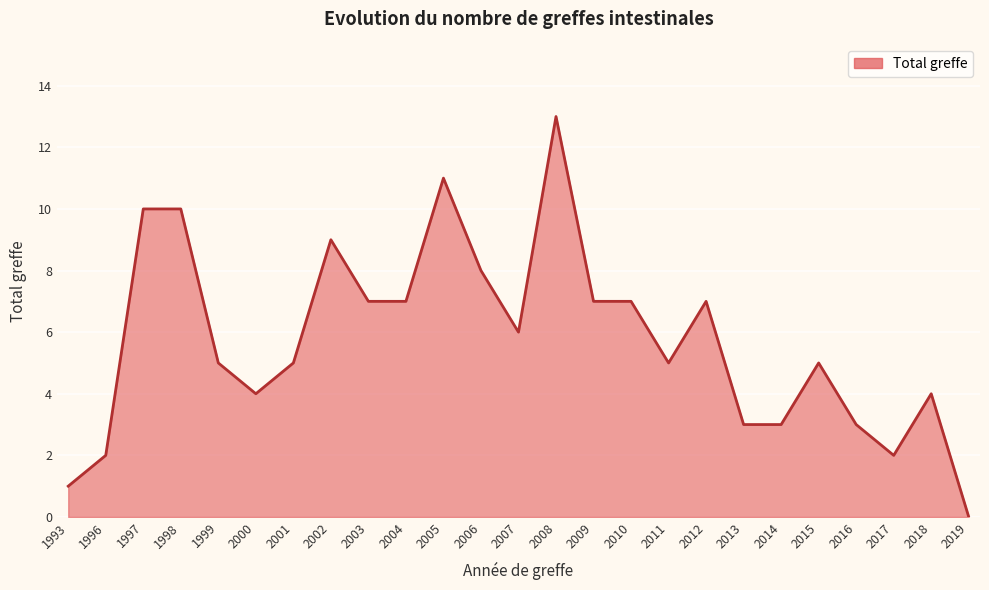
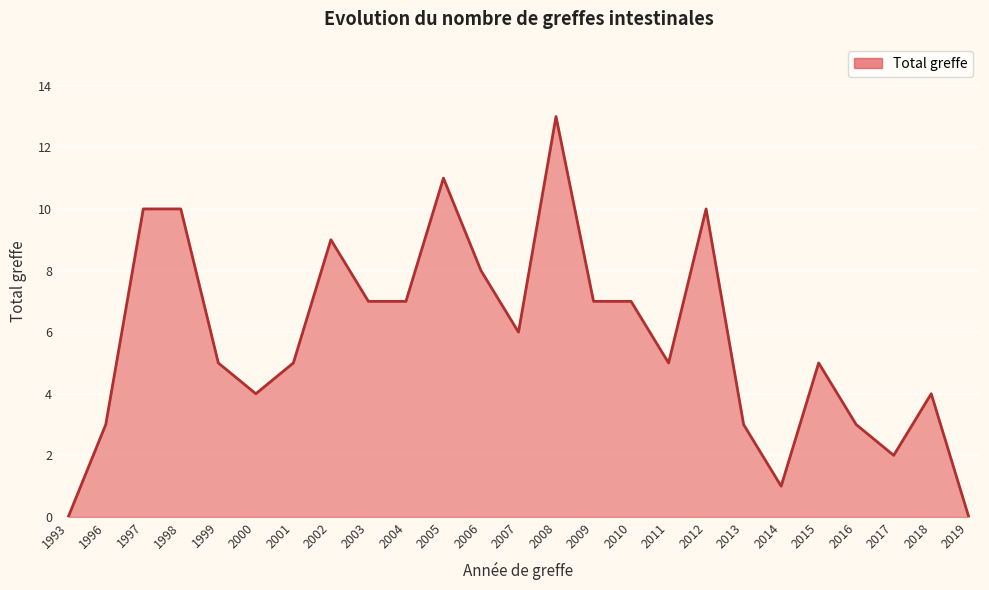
  {
-   "1993": 1,
-   "1996": 2,
+   "1993": 0,
+   "1996": 3,
    "1997": 10,
    "1998": 10,
    "1999": 5,
    "2000": 4,
    "2001": 5,
    "2002": 9,
    "2003": 7,
    "2004": 7,
    "2005": 11,
    "2006": 8,
    "2007": 6,
    "2008": 13,
    "2009": 7,
    "2010": 7,
    "2011": 5,
-   "2012": 7,
+   "2012": 10,
    "2013": 3,
-   "2014": 3,
+   "2014": 1,
    "2015": 5,
    "2016": 3,
    "2017": 2,
    "2018": 4,
    "2019": 0
  }
